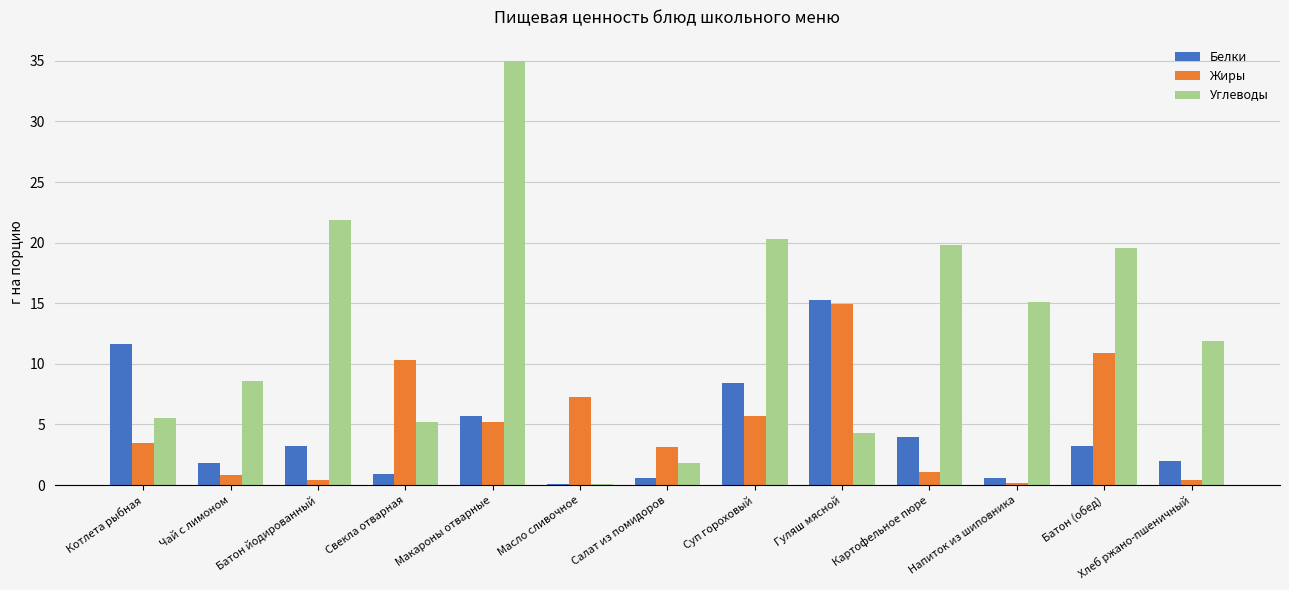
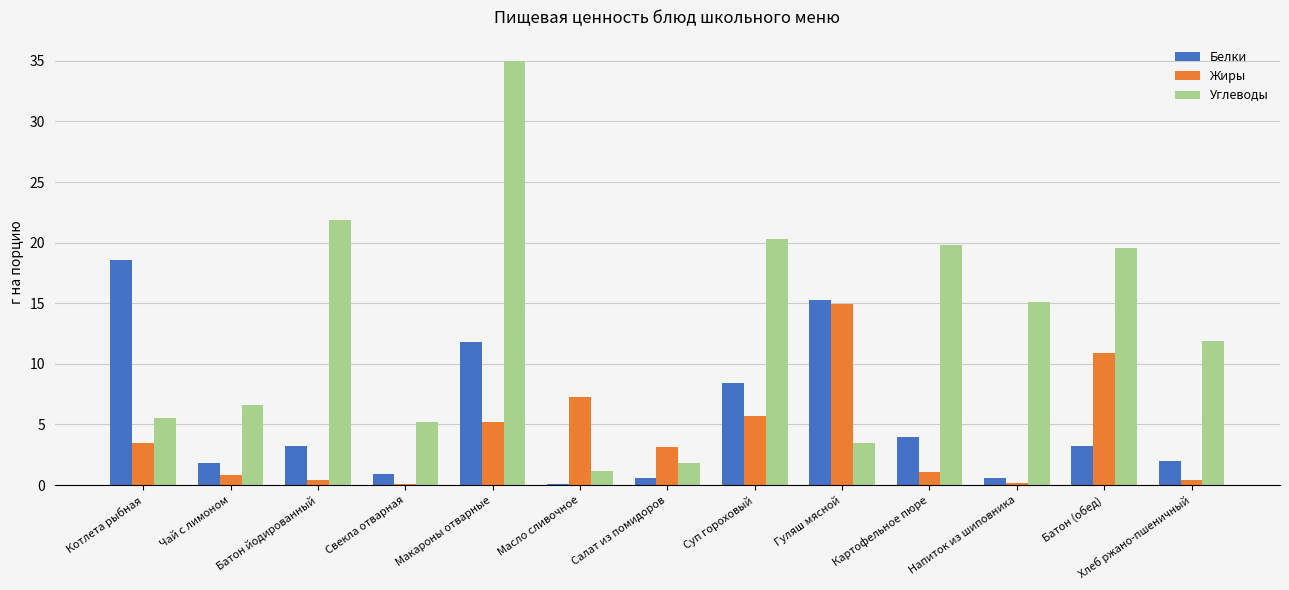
  {
    "Белки": {
-     "Котлета рыбная": 11.6,
+     "Котлета рыбная": 18.6,
      "Чай с лимоном": 1.8,
      "Батон йодированный": 3.2,
      "Свекла отварная": 0.9,
-     "Макароны отварные": 5.7,
+     "Макароны отварные": 11.8,
      "Салат из помидоров": 0.6,
      "Суп гороховый": 8.4,
      "Гуляш мясной": 15.3,
      "Картофельное пюре": 4.0,
      "Напиток из шиповника": 0.6,
      "Батон (обед)": 3.2,
      "Хлеб ржано-пшеничный": 2.0
    },
    "Жиры": {
      "Котлета рыбная": 3.5,
      "Чай с лимоном": 0.8,
      "Батон йодированный": 0.4,
-     "Свекла отварная": 10.3,
+     "Свекла отварная": 0.1,
      "Макароны отварные": 5.2,
      "Масло сливочное": 7.3,
      "Салат из помидоров": 3.1,
      "Суп гороховый": 5.7,
      "Гуляш мясной": 14.9,
      "Картофельное пюре": 1.1,
      "Батон (обед)": 10.9,
      "Хлеб ржано-пшеничный": 0.4
    },
    "Углеводы": {
      "Котлета рыбная": 5.5,
-     "Чай с лимоном": 8.6,
+     "Чай с лимоном": 6.6,
      "Батон йодированный": 21.9,
      "Свекла отварная": 5.2,
      "Макароны отварные": 35.0,
-     "Масло сливочное": 0.1,
+     "Масло сливочное": 1.2,
      "Салат из помидоров": 1.8,
      "Суп гороховый": 20.3,
-     "Гуляш мясной": 4.3,
+     "Гуляш мясной": 3.5,
      "Картофельное пюре": 19.8,
      "Напиток из шиповника": 15.1,
      "Батон (обед)": 19.6,
      "Хлеб ржано-пшеничный": 11.9
    }
  }
